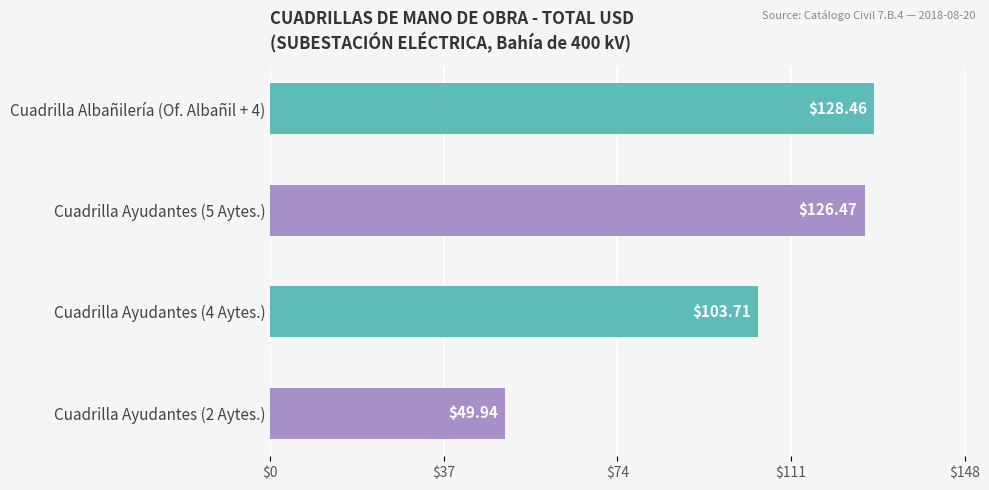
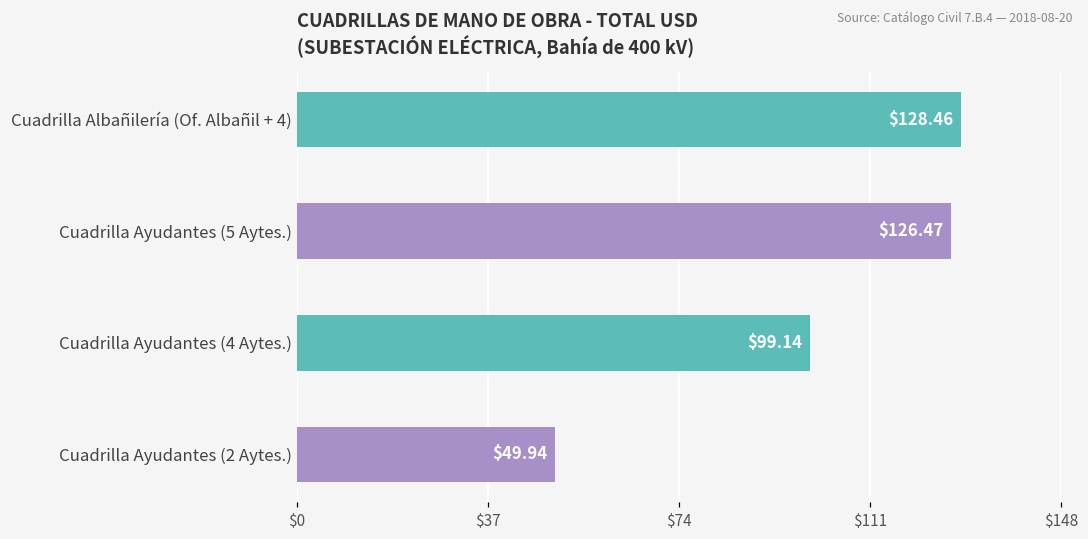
  {
    "Cuadrilla Albañilería (Of. Albañil + 4)": "$128.46",
    "Cuadrilla Ayudantes (5 Aytes.)": "$126.47",
-   "Cuadrilla Ayudantes (4 Aytes.)": "$103.71",
+   "Cuadrilla Ayudantes (4 Aytes.)": "$99.14",
    "Cuadrilla Ayudantes (2 Aytes.)": "$49.94"
  }
